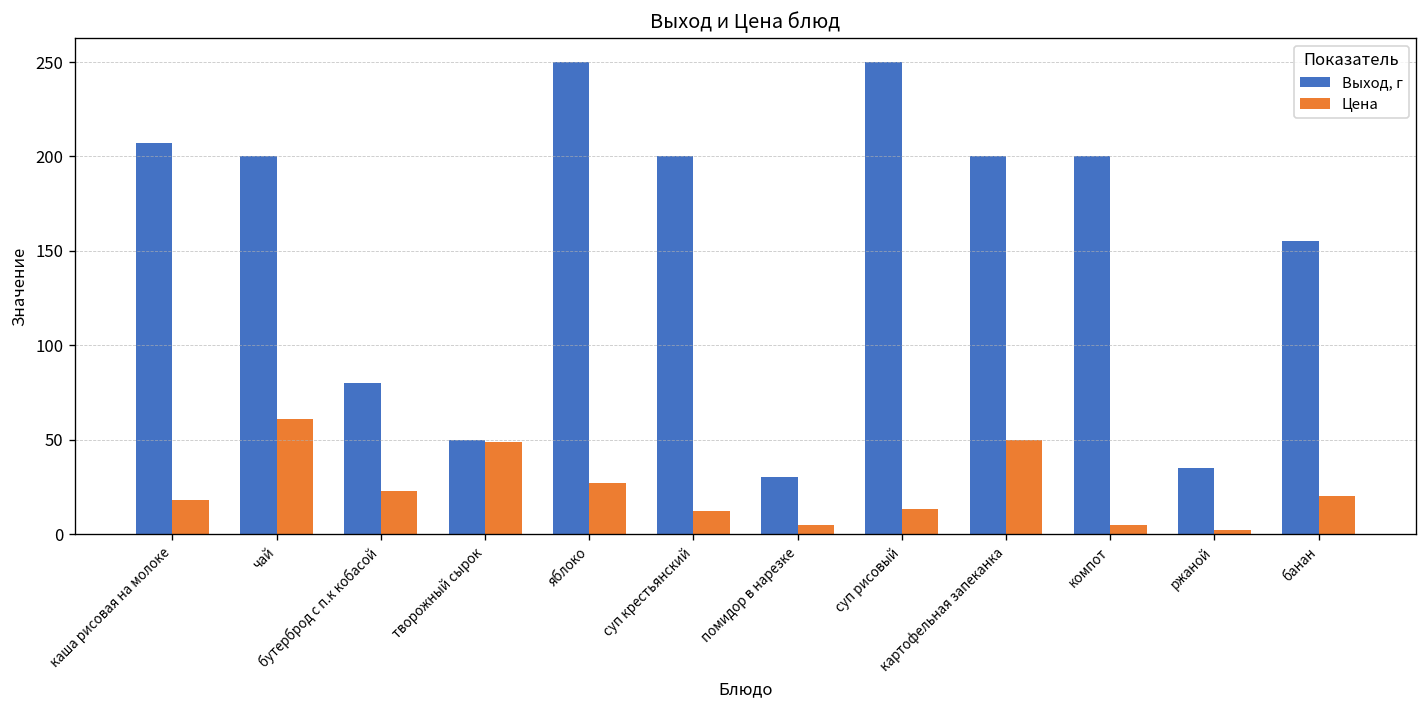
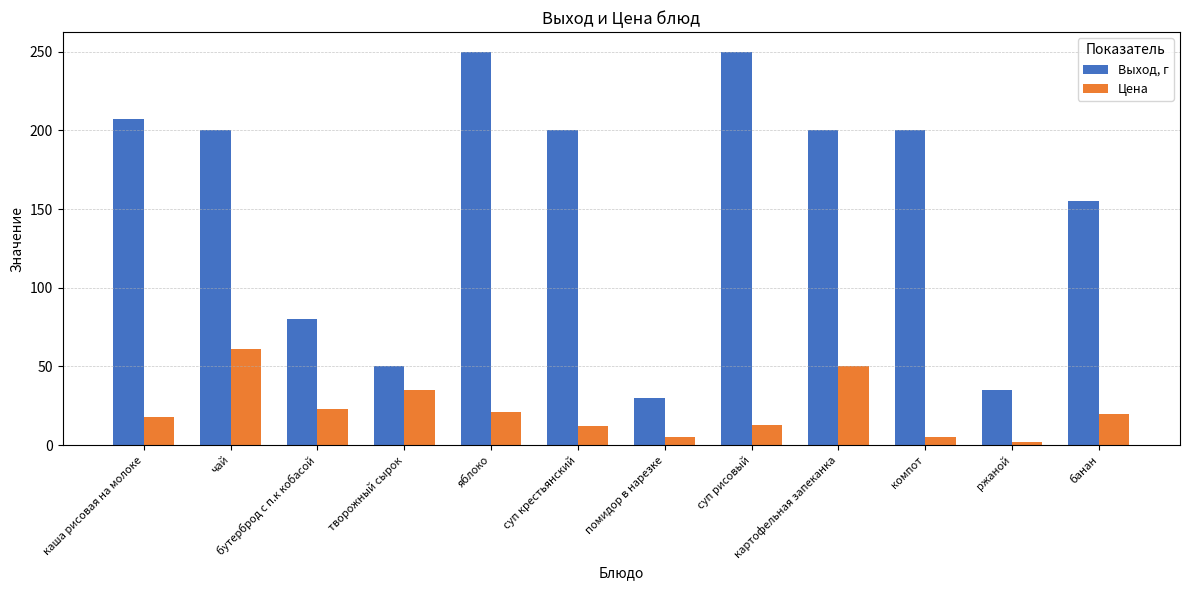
  {
    "Выход, г": {
      "каша рисовая на молоке": 207,
      "чай": 200,
      "бутерброд с п.к кобасой": 80,
      "творожный сырок": 50,
      "яблоко": 250,
      "суп крестьянский": 200,
      "помидор в нарезке": 30,
      "суп рисовый": 250,
      "картофельная запеканка": 200,
      "компот": 200,
      "ржаной": 35,
      "банан": 155
    },
    "Цена": {
      "каша рисовая на молоке": 18,
      "чай": 61,
      "бутерброд с п.к кобасой": 23,
-     "творожный сырок": 49,
-     "яблоко": 27,
+     "творожный сырок": 35,
+     "яблоко": 21,
      "суп крестьянский": 12,
      "помидор в нарезке": 5,
      "суп рисовый": 13,
      "картофельная запеканка": 50,
      "компот": 5,
      "ржаной": 2,
      "банан": 20
    }
  }
